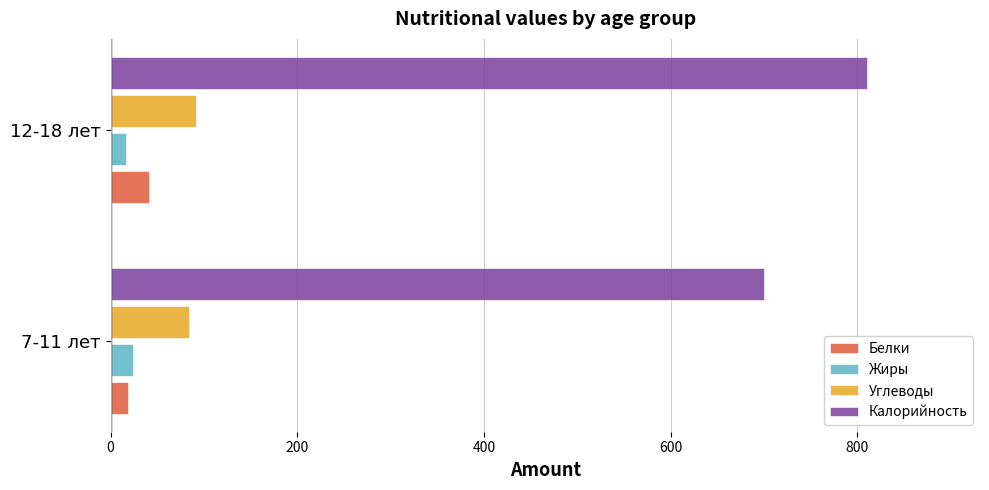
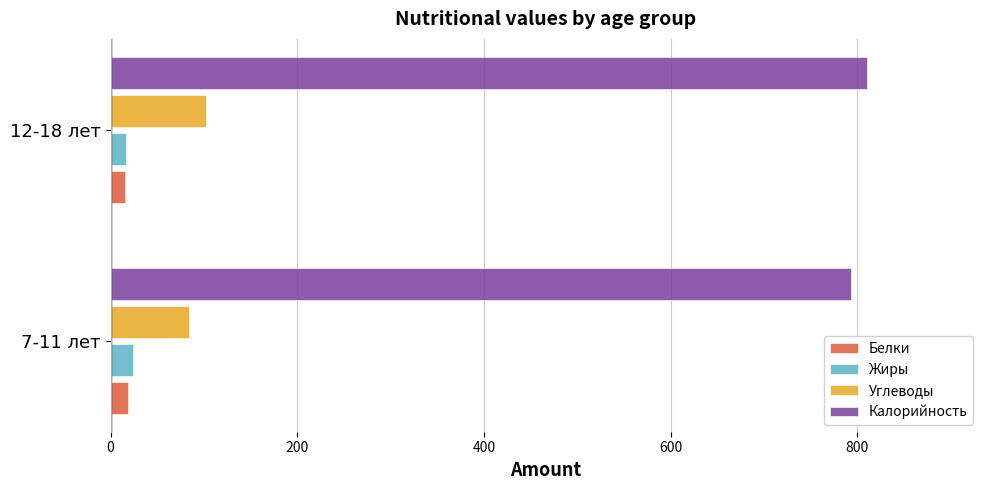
  {
    "Белки": {
-     "12-18 лет": 40,
+     "12-18 лет": 20,
      "7-11 лет": 20
    },
    "Жиры": {
      "12-18 лет": 20,
      "7-11 лет": 20
    },
    "Углеводы": {
-     "12-18 лет": 90,
+     "12-18 лет": 100,
      "7-11 лет": 80
    },
    "Калорийность": {
      "12-18 лет": 810,
-     "7-11 лет": 700
+     "7-11 лет": 790
    }
  }
